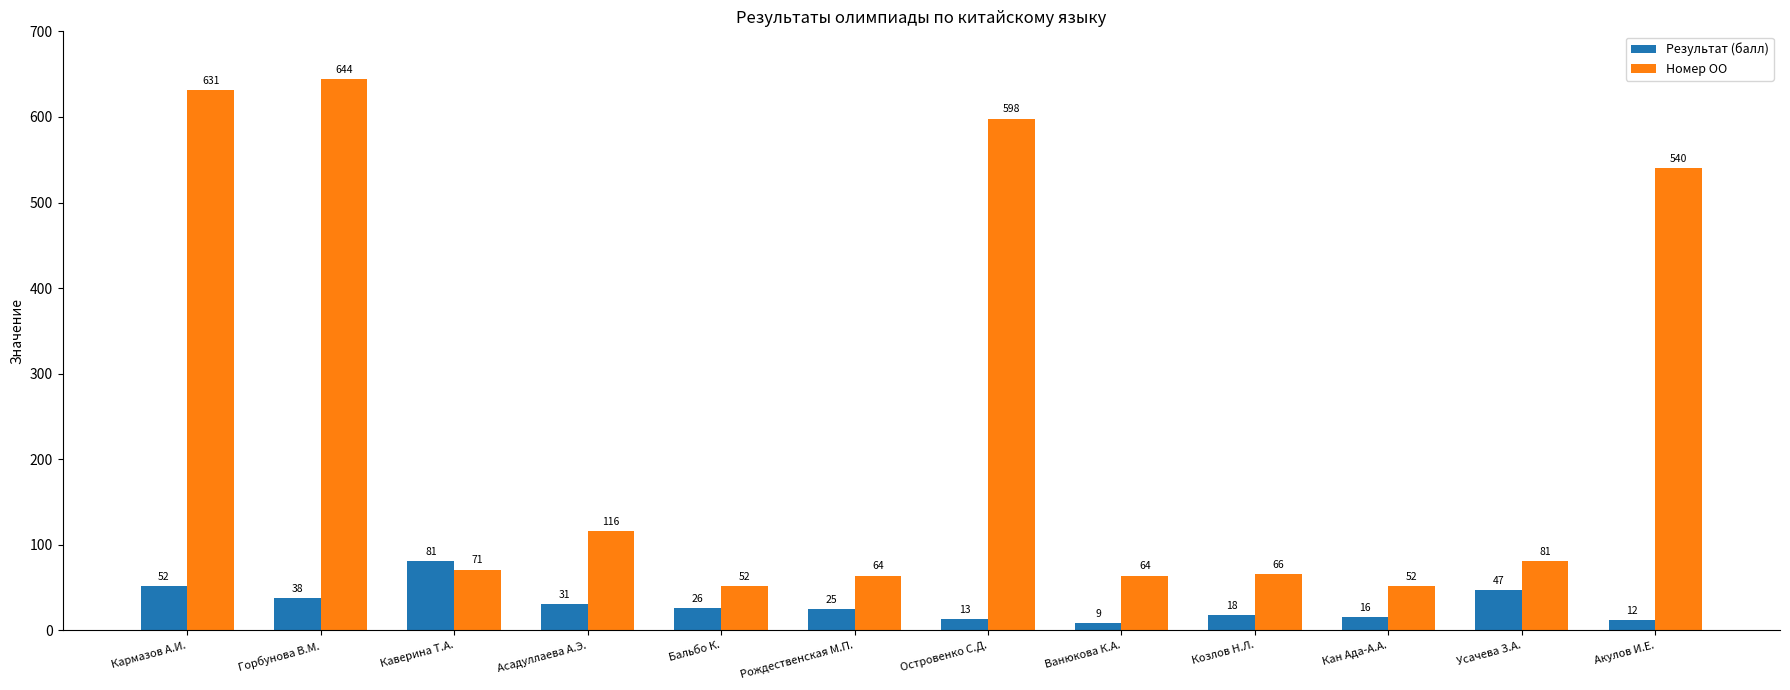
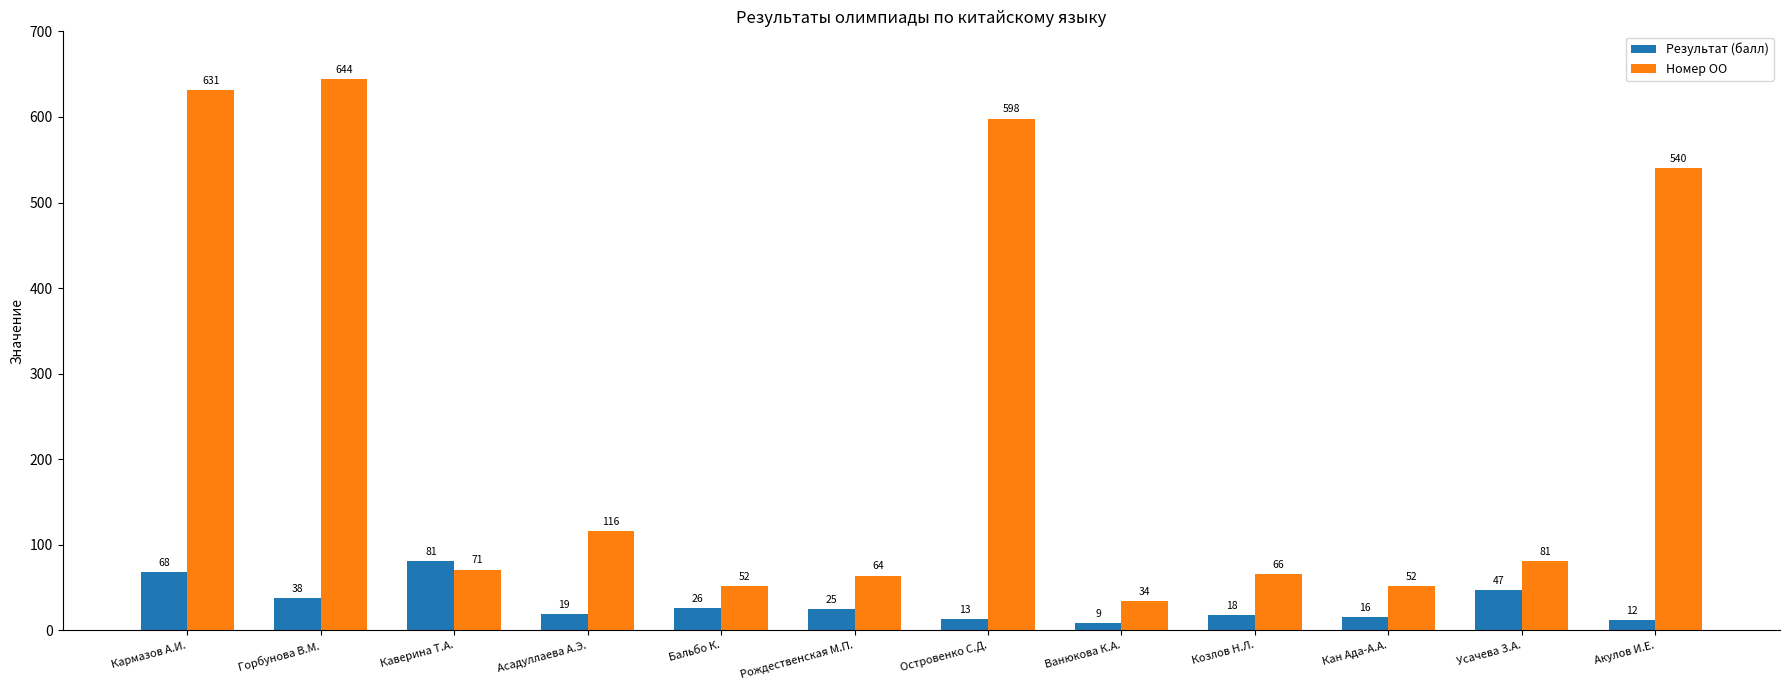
  {
    "Результат (балл)": {
-     "Кармазов А.И.": 52,
+     "Кармазов А.И.": 68,
      "Горбунова В.М.": 38,
      "Каверина Т.А.": 81,
-     "Асадуллаева А.Э.": 31,
+     "Асадуллаева А.Э.": 19,
      "Бальбо К.": 26,
      "Рождественская М.П.": 25,
      "Островенко С.Д.": 13,
      "Ванюкова К.А.": 9,
      "Козлов Н.Л.": 18,
      "Кан Ада-А.А.": 16,
      "Усачева З.А.": 47,
      "Акулов И.Е.": 12
    },
    "Номер ОО": {
      "Кармазов А.И.": 631,
      "Горбунова В.М.": 644,
      "Каверина Т.А.": 71,
      "Асадуллаева А.Э.": 116,
      "Бальбо К.": 52,
      "Рождественская М.П.": 64,
      "Островенко С.Д.": 598,
-     "Ванюкова К.А.": 64,
+     "Ванюкова К.А.": 34,
      "Козлов Н.Л.": 66,
      "Кан Ада-А.А.": 52,
      "Усачева З.А.": 81,
      "Акулов И.Е.": 540
    }
  }
